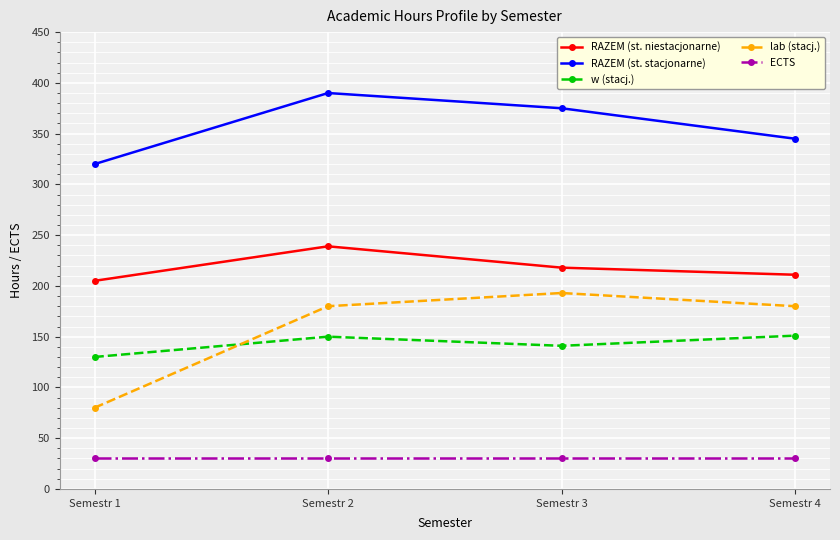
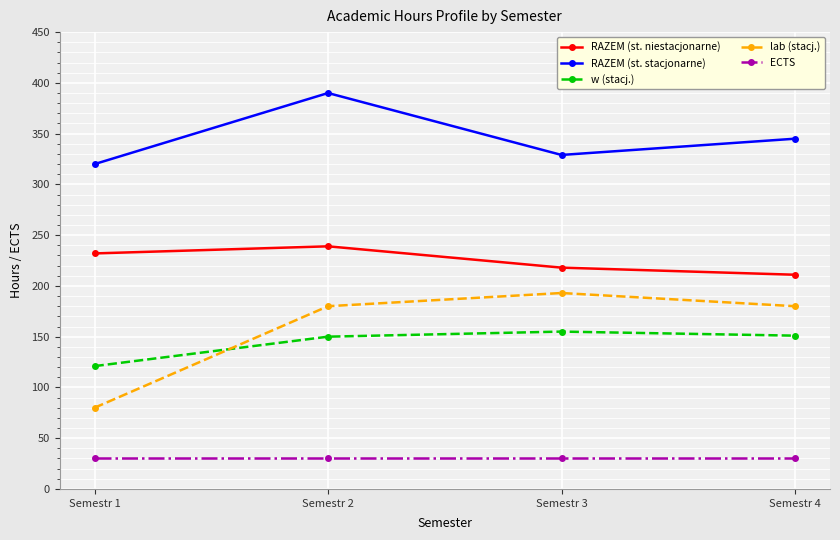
  {
    "RAZEM (st. niestacjonarne)": {
-     "Semestr 1": 205,
+     "Semestr 1": 232,
      "Semestr 2": 239,
      "Semestr 3": 218,
      "Semestr 4": 211
    },
    "RAZEM (st. stacjonarne)": {
      "Semestr 1": 320,
      "Semestr 2": 390,
-     "Semestr 3": 375,
+     "Semestr 3": 329,
      "Semestr 4": 345
    },
    "w (stacj.)": {
-     "Semestr 1": 130,
+     "Semestr 1": 121,
      "Semestr 2": 150,
-     "Semestr 3": 141,
+     "Semestr 3": 155,
      "Semestr 4": 151
    },
    "lab (stacj.)": {
      "Semestr 1": 80,
      "Semestr 2": 180,
      "Semestr 3": 193,
      "Semestr 4": 180
    },
    "ECTS": {
      "Semestr 1": 30,
      "Semestr 2": 30,
      "Semestr 3": 30,
      "Semestr 4": 30
    }
  }
